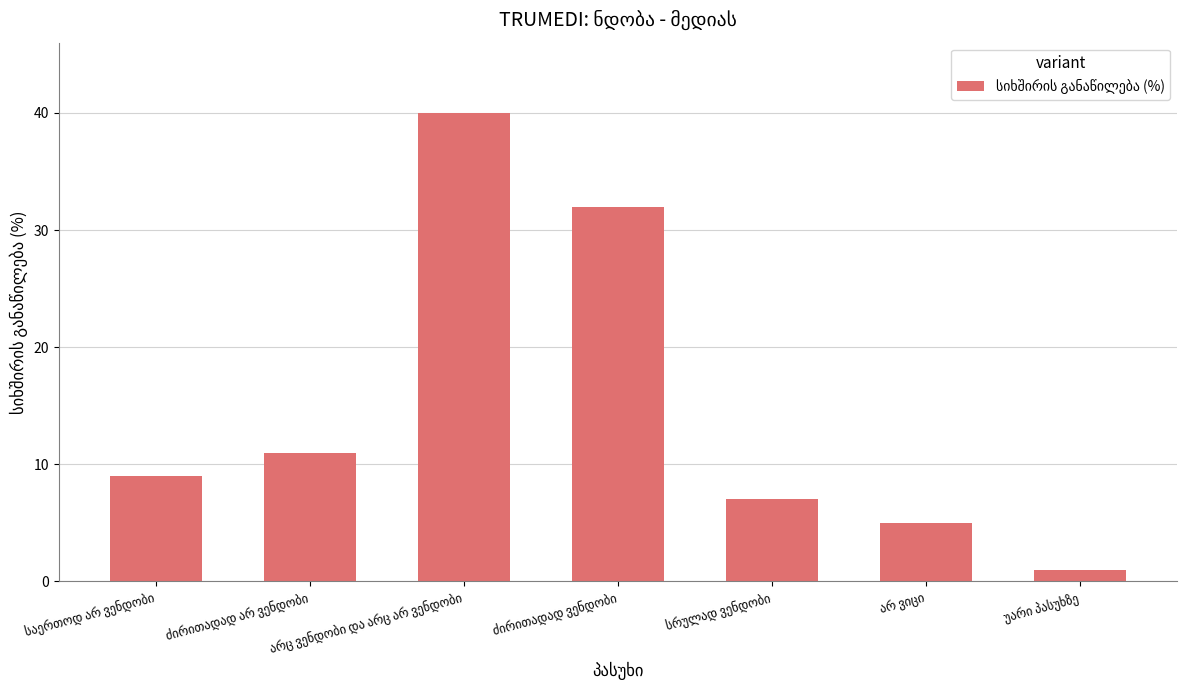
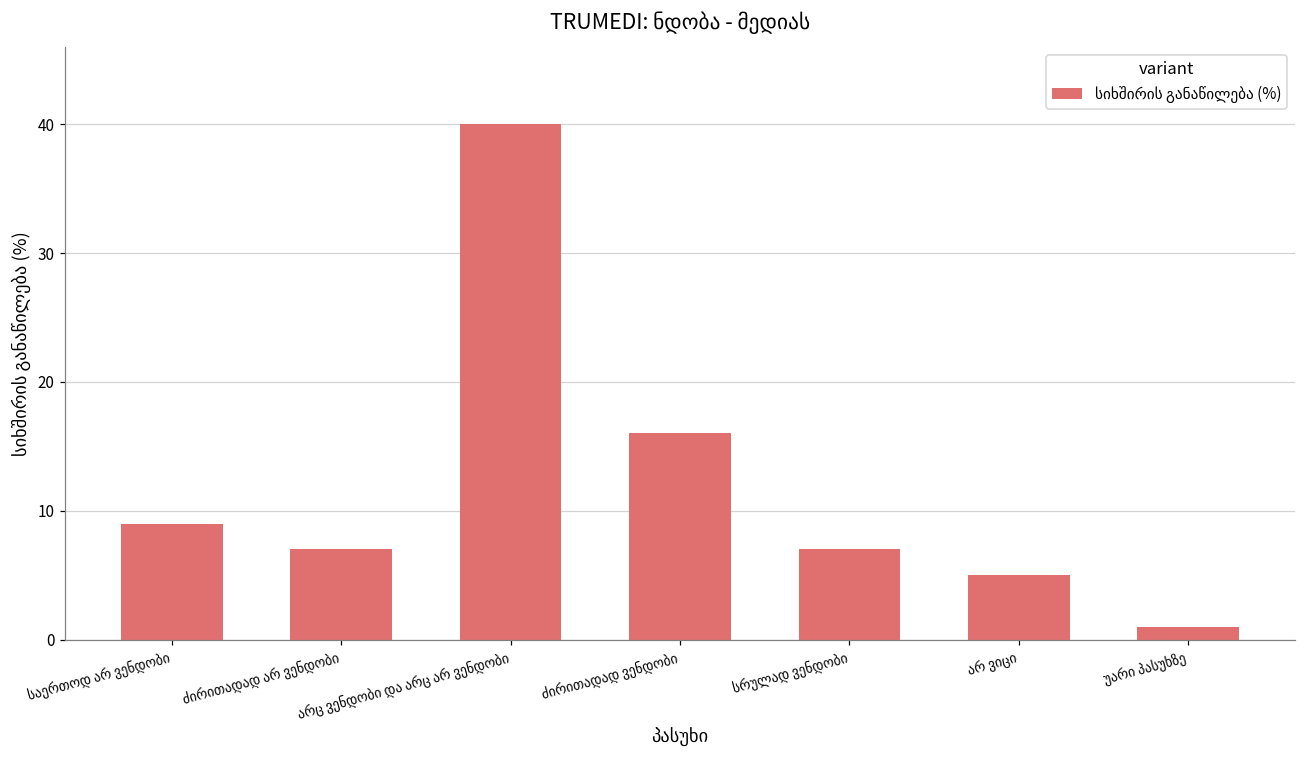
  {
    "საერთოდ არ ვენდობი": 9,
-   "ძირითადად არ ვენდობი": 11,
+   "ძირითადად არ ვენდობი": 7,
    "არც ვენდობი და არც არ ვენდობი": 40,
-   "ძირითადად ვენდობი": 32,
+   "ძირითადად ვენდობი": 16,
    "სრულად ვენდობი": 7,
    "არ ვიცი": 5,
    "უარი პასუხზე": 1
  }
